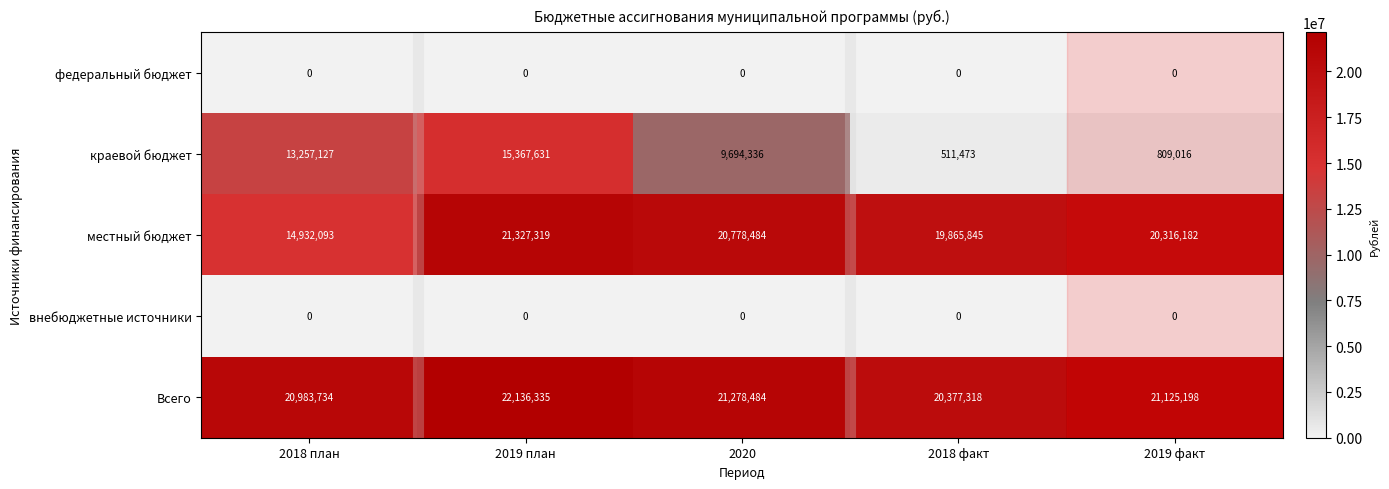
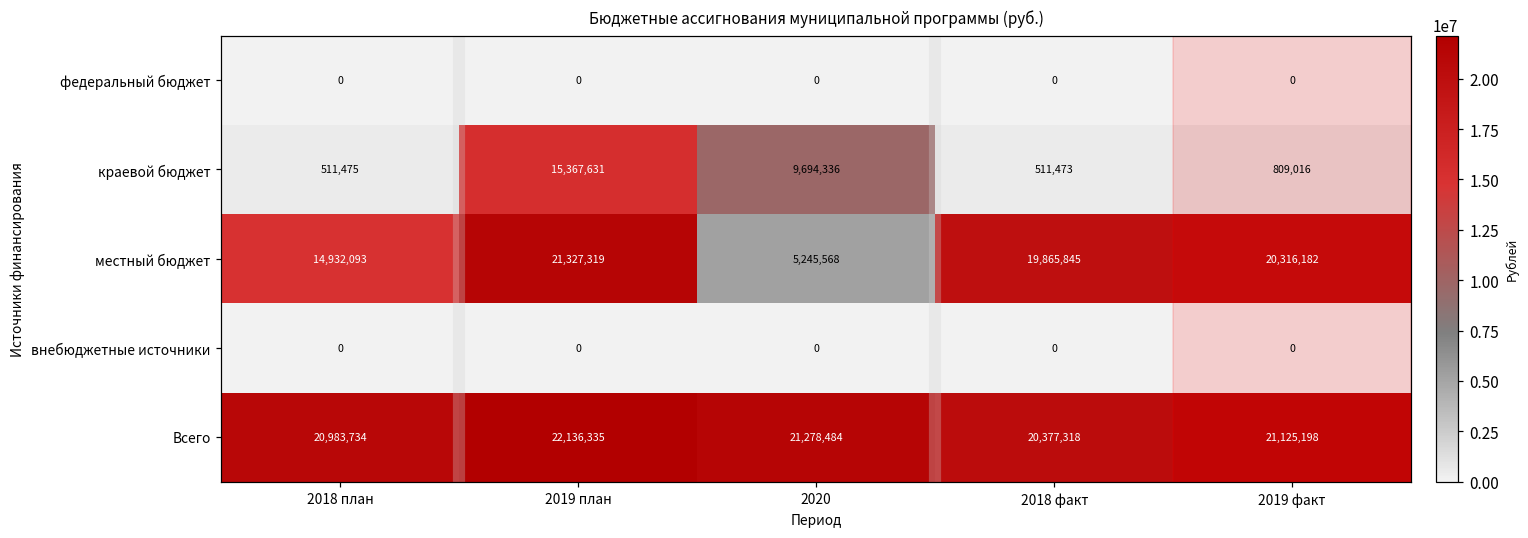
  {
    "федеральный бюджет": {
      "2018 план": "0",
      "2019 план": "0",
      "2020": "0",
      "2018 факт": "0",
      "2019 факт": "0"
    },
    "краевой бюджет": {
-     "2018 план": "13,257,127",
+     "2018 план": "511,475",
      "2019 план": "15,367,631",
      "2020": "9,694,336",
      "2018 факт": "511,473",
      "2019 факт": "809,016"
    },
    "местный бюджет": {
      "2018 план": "14,932,093",
      "2019 план": "21,327,319",
-     "2020": "20,778,484",
+     "2020": "5,245,568",
      "2018 факт": "19,865,845",
      "2019 факт": "20,316,182"
    },
    "внебюджетные источники": {
      "2018 план": "0",
      "2019 план": "0",
      "2020": "0",
      "2018 факт": "0",
      "2019 факт": "0"
    },
    "Всего": {
      "2018 план": "20,983,734",
      "2019 план": "22,136,335",
      "2020": "21,278,484",
      "2018 факт": "20,377,318",
      "2019 факт": "21,125,198"
    }
  }
